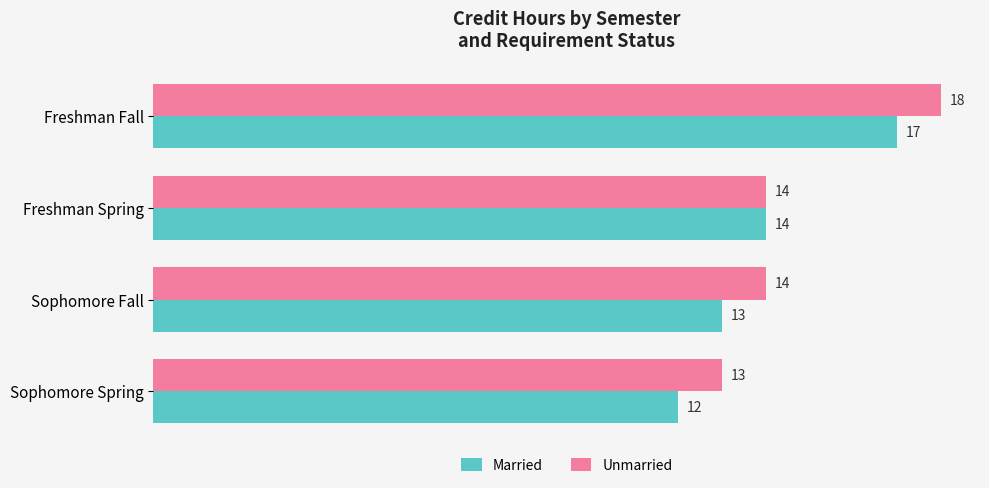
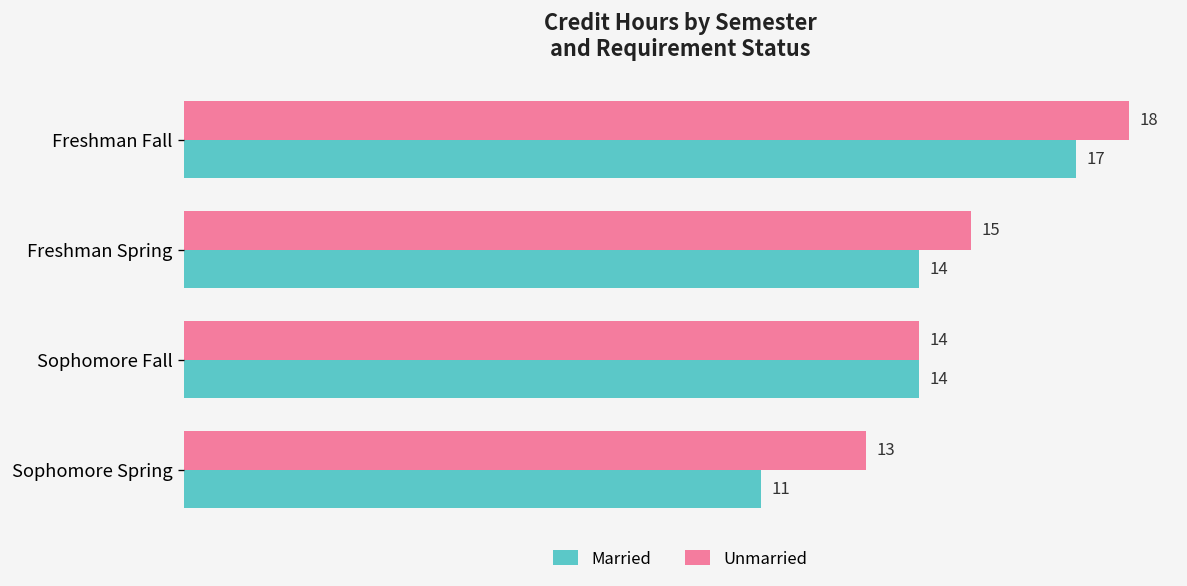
  {
    "Married": {
      "Freshman Fall": 17,
      "Freshman Spring": 14,
-     "Sophomore Fall": 13,
-     "Sophomore Spring": 12
+     "Sophomore Fall": 14,
+     "Sophomore Spring": 11
    },
    "Unmarried": {
      "Freshman Fall": 18,
-     "Freshman Spring": 14,
+     "Freshman Spring": 15,
      "Sophomore Fall": 14,
      "Sophomore Spring": 13
    }
  }
